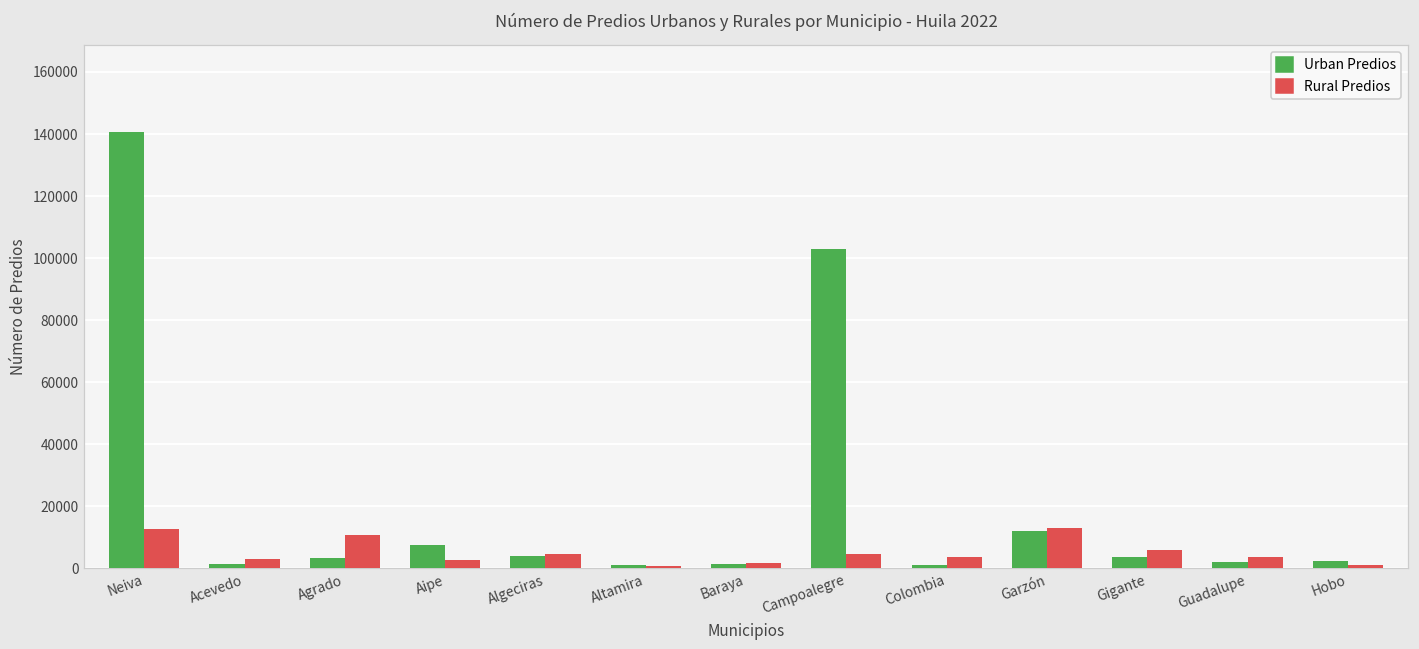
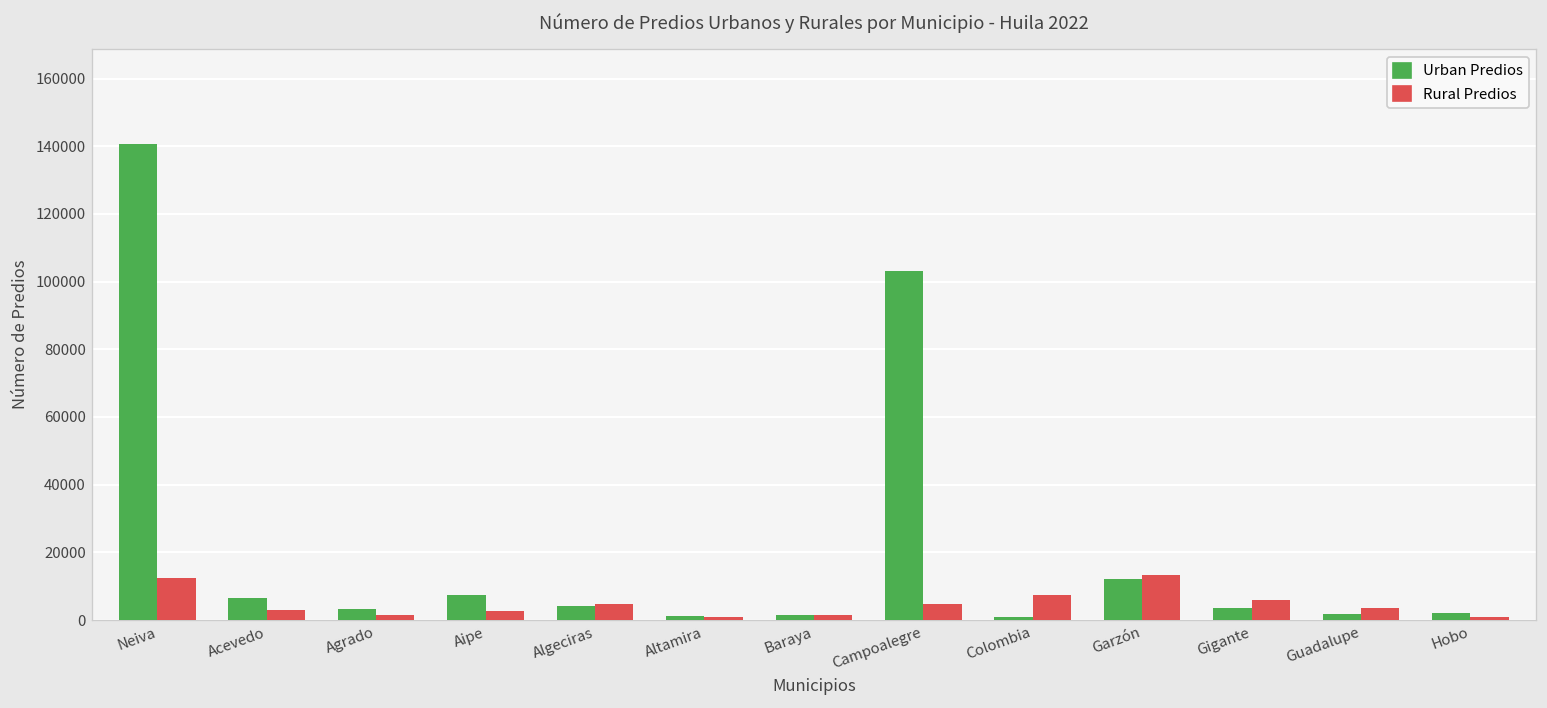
  {
    "Urban Predios": {
      "Neiva": 141000,
-     "Acevedo": 2000,
+     "Acevedo": 6000,
      "Agrado": 3000,
      "Aipe": 7000,
      "Algeciras": 4000,
      "Altamira": 1000,
      "Baraya": 1000,
      "Campoalegre": 103000,
      "Colombia": 1000,
      "Garzón": 12000,
      "Gigante": 4000,
      "Guadalupe": 2000,
      "Hobo": 2000
    },
    "Rural Predios": {
      "Neiva": 13000,
      "Acevedo": 3000,
-     "Agrado": 11000,
+     "Agrado": 1000,
      "Aipe": 3000,
      "Algeciras": 5000,
      "Altamira": 1000,
      "Baraya": 2000,
      "Campoalegre": 5000,
-     "Colombia": 4000,
+     "Colombia": 7000,
      "Garzón": 13000,
      "Gigante": 6000,
      "Guadalupe": 4000,
      "Hobo": 1000
    }
  }
